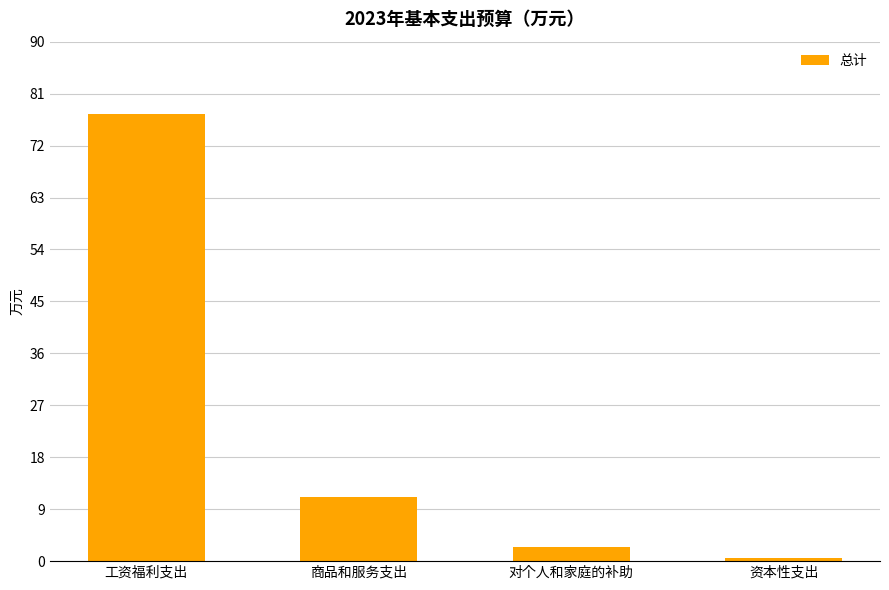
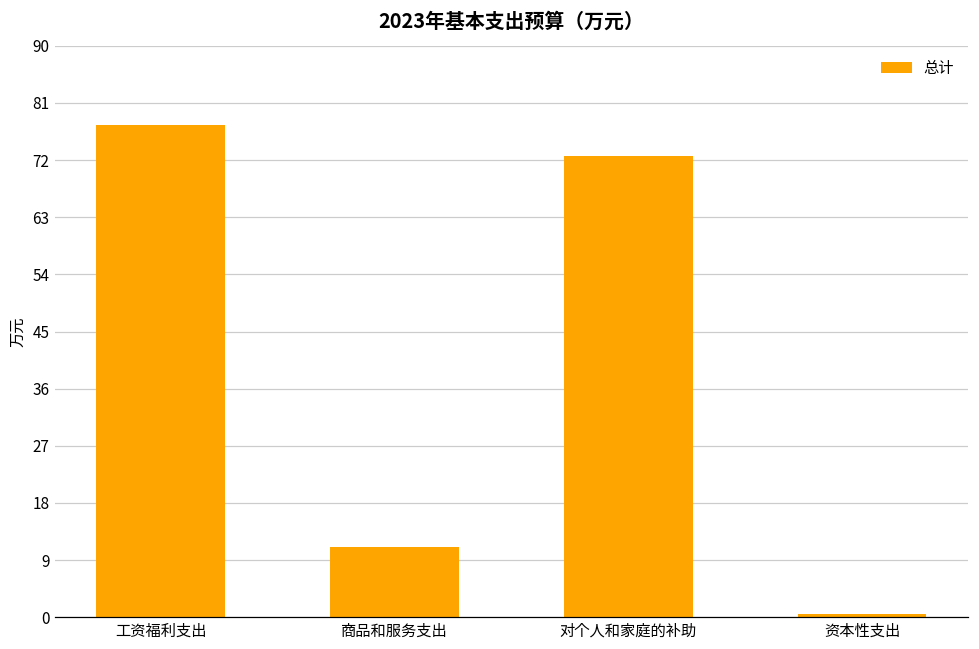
  {
    "工资福利支出": 77,
    "商品和服务支出": 11,
-   "对个人和家庭的补助": 3,
+   "对个人和家庭的补助": 73,
    "资本性支出": 1
  }
